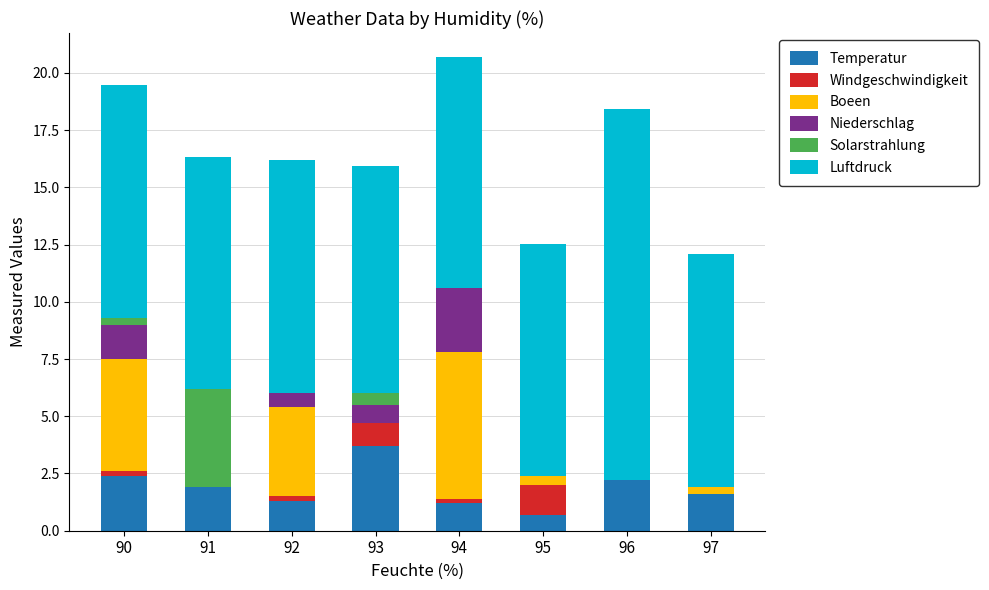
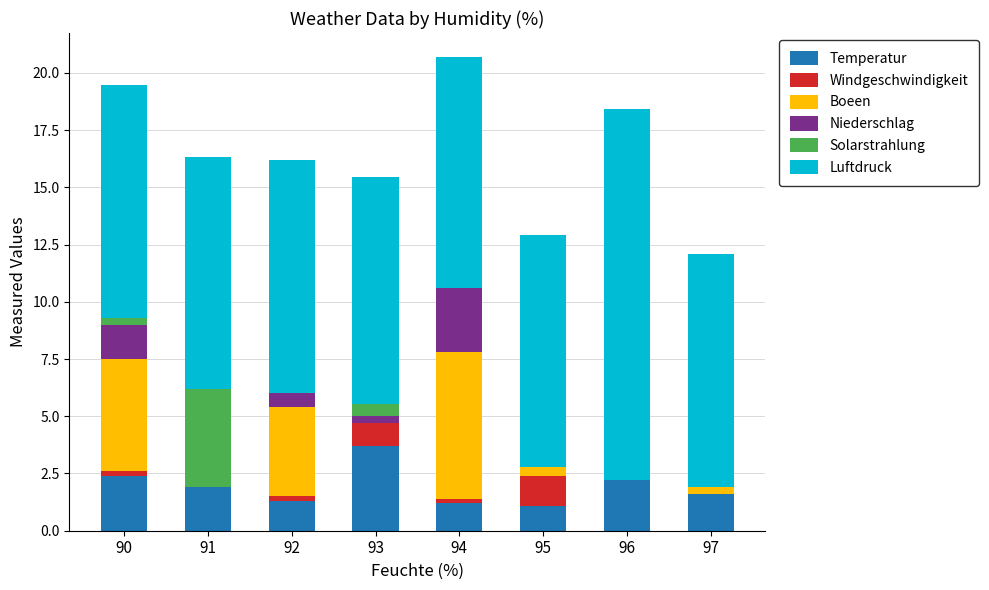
  {
    "Temperatur": {
      "90": 2.4,
      "91": 1.9,
      "92": 1.3,
      "93": 3.7,
      "94": 1.2,
-     "95": 0.7,
+     "95": 1.1,
      "96": 2.2,
      "97": 1.6
    },
    "Windgeschwindigkeit": {
      "90": 0.2,
      "91": 0.0,
      "92": 0.2,
      "93": 1.0,
      "94": 0.2,
      "95": 1.3,
      "96": 0.0,
      "97": 0.0
    },
    "Boeen": {
      "90": 4.9,
      "91": 0.0,
      "92": 3.9,
      "93": 0.0,
      "94": 6.4,
      "95": 0.4,
      "96": 0.0,
      "97": 0.3
    },
    "Niederschlag": {
      "90": 1.5,
      "91": 0.0,
      "92": 0.6,
-     "93": 0.8,
+     "93": 0.3,
      "94": 2.8,
      "95": 0.0,
      "96": 0.0,
      "97": 0.0
    },
    "Solarstrahlung": {
      "90": 0.3,
      "91": 4.3,
      "92": 0.0,
      "93": 0.5,
      "94": 0.0,
      "95": 0.0,
      "96": 0.0,
      "97": 0.0
    },
    "Luftdruck": {
      "90": 10.2,
      "91": 10.2,
      "92": 10.2,
      "93": 9.9,
      "94": 10.1,
      "95": 10.1,
      "96": 16.2,
      "97": 10.2
    }
  }
